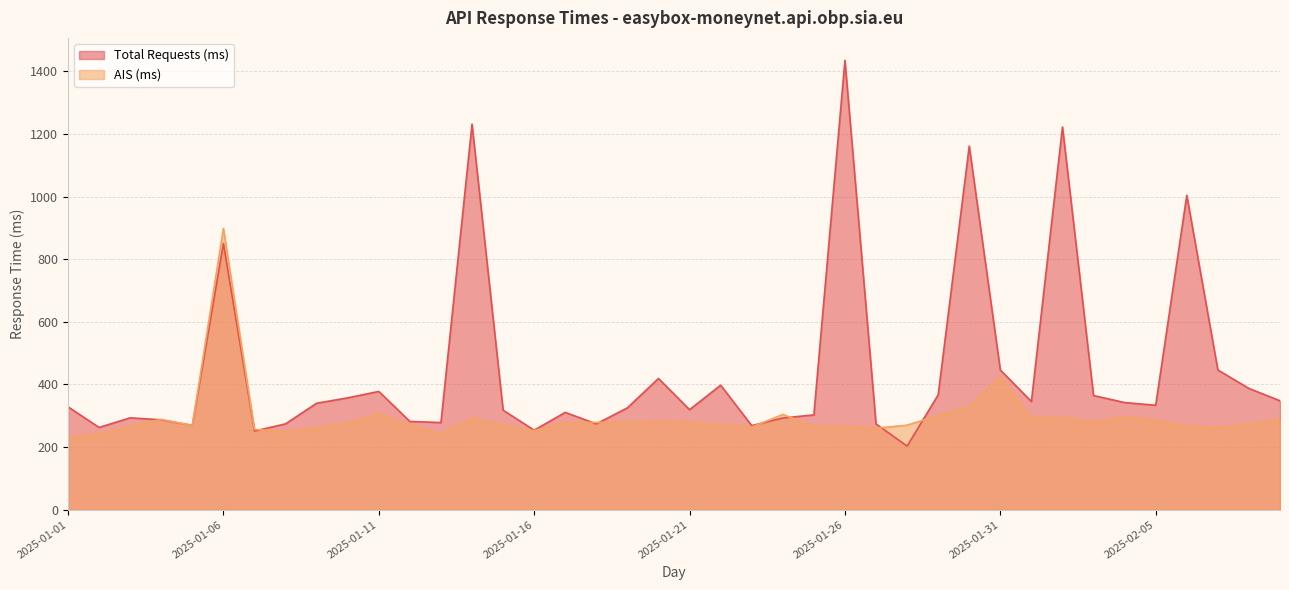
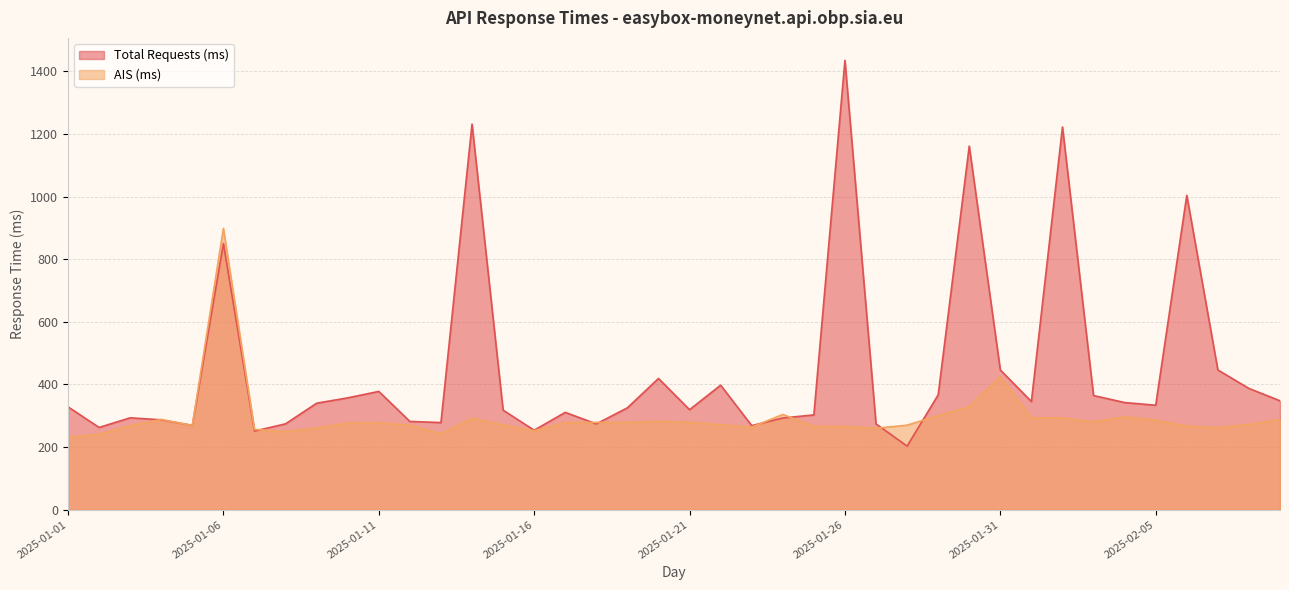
  {
    "Total Requests (ms)": {
      "2025-01-01": 330,
      "2025-01-06": 850,
      "2025-01-11": 380,
      "2025-01-21": 320,
      "2025-01-26": 1440,
      "2025-01-31": 450,
      "2025-02-05": 330
    },
    "AIS (ms)": {
      "2025-01-01": 230,
      "2025-01-06": 900,
-     "2025-01-11": 310,
+     "2025-01-11": 280,
      "2025-01-21": 280,
      "2025-01-26": 270,
      "2025-01-31": 430,
      "2025-02-05": 290
    }
  }
